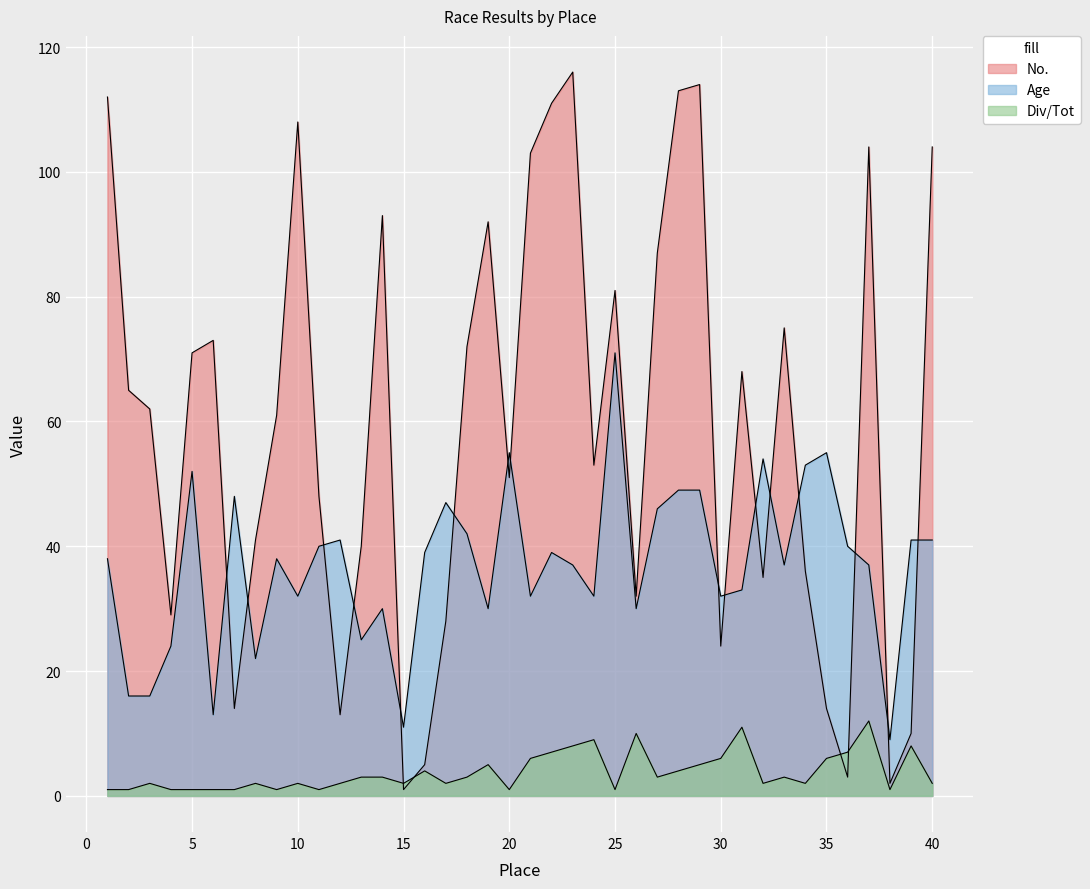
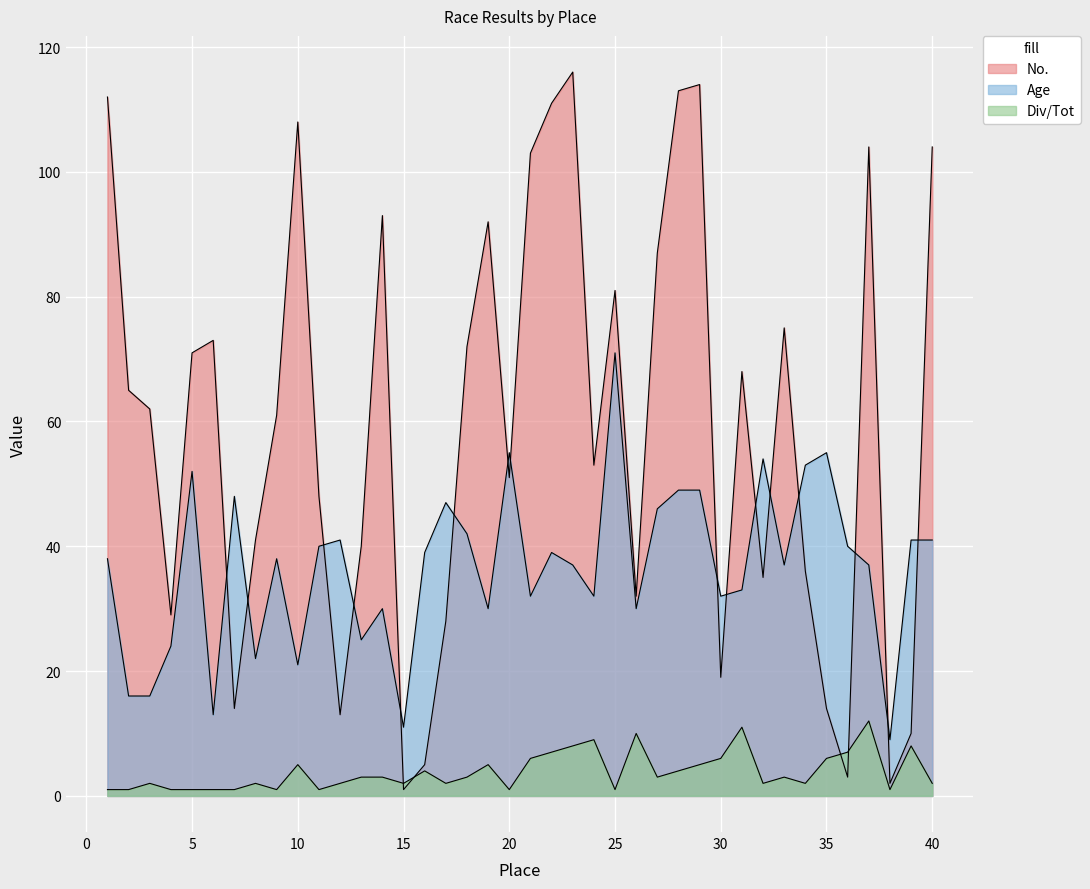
  {
    "No.": {
      "5": 71,
      "10": 108,
      "15": 1,
      "20": 51,
      "25": 81,
-     "30": 24,
+     "30": 19,
      "35": 14,
      "40": 104
    },
    "Age": {
      "5": 52,
-     "10": 32,
+     "10": 21,
      "15": 11,
      "20": 55,
      "25": 71,
      "30": 32,
      "35": 55,
      "40": 41
    },
    "Div/Tot": {
      "5": 1,
-     "10": 2,
+     "10": 5,
      "15": 2,
      "20": 1,
      "25": 1,
      "30": 6,
      "35": 6,
      "40": 2
    }
  }
